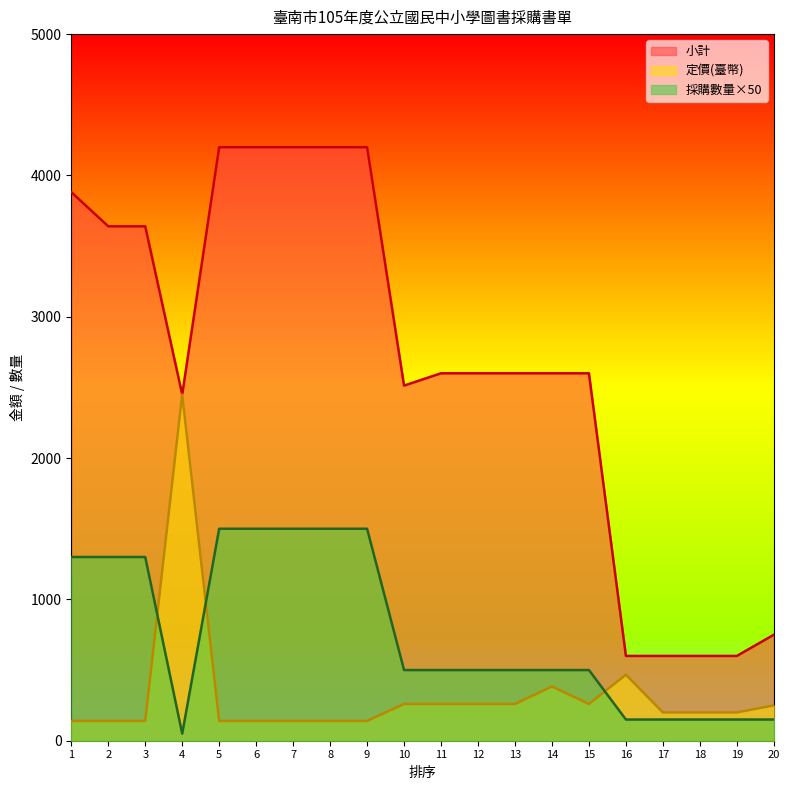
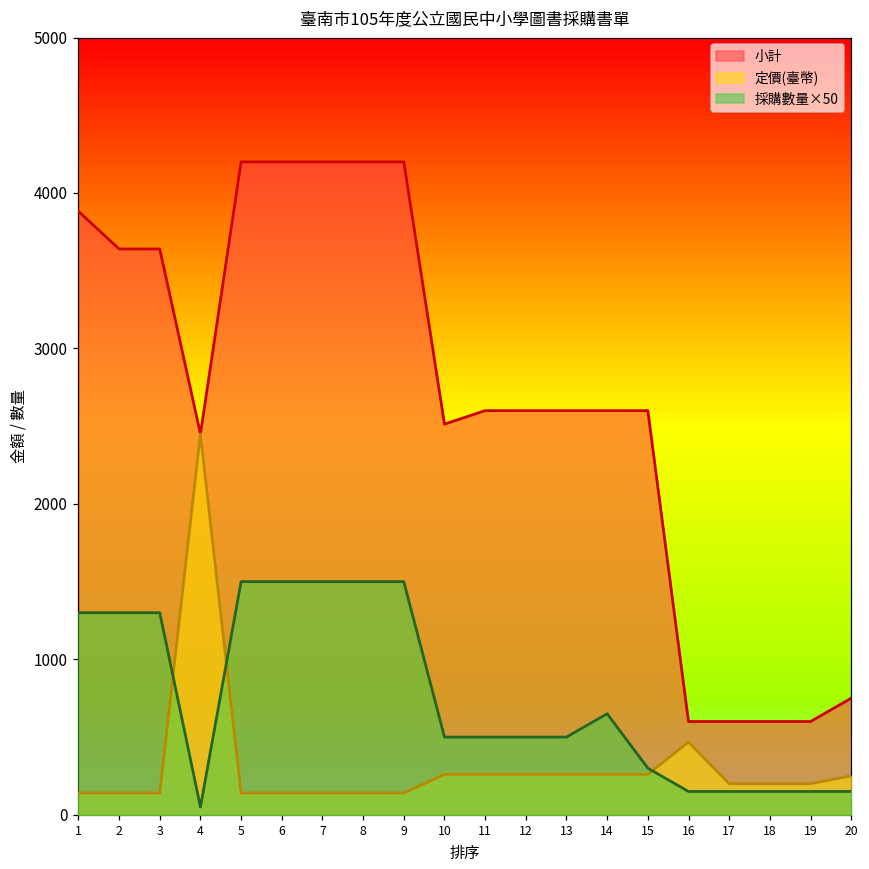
  {
    "小計": {
      "1": 3880,
      "2": 3640,
      "3": 3640,
      "5": 4200,
      "6": 4200,
      "7": 4200,
      "8": 4200,
      "9": 4200,
      "10": 2510,
      "11": 2600,
      "12": 2600,
      "13": 2600,
      "14": 2600,
      "15": 2600,
      "16": 600,
      "17": 600,
      "18": 600,
      "19": 600,
      "20": 750
    },
    "定價(臺幣)": {
      "1": 140,
      "2": 140,
      "3": 140,
      "5": 140,
      "6": 140,
      "7": 140,
      "8": 140,
      "9": 140,
      "10": 260,
      "11": 260,
      "12": 260,
      "13": 260,
-     "14": 380,
+     "14": 260,
      "15": 260,
      "16": 470,
      "17": 200,
      "18": 200,
      "19": 200,
      "20": 250
    },
    "採購數量×50": {
      "1": 1300,
      "2": 1300,
      "3": 1300,
      "4": 50,
      "5": 1500,
      "6": 1500,
      "7": 1500,
      "8": 1500,
      "9": 1500,
      "10": 500,
      "11": 500,
      "12": 500,
      "13": 500,
-     "14": 500,
-     "15": 500,
+     "14": 650,
+     "15": 300,
      "16": 150,
      "17": 150,
      "18": 150,
      "19": 150,
      "20": 150
    }
  }
